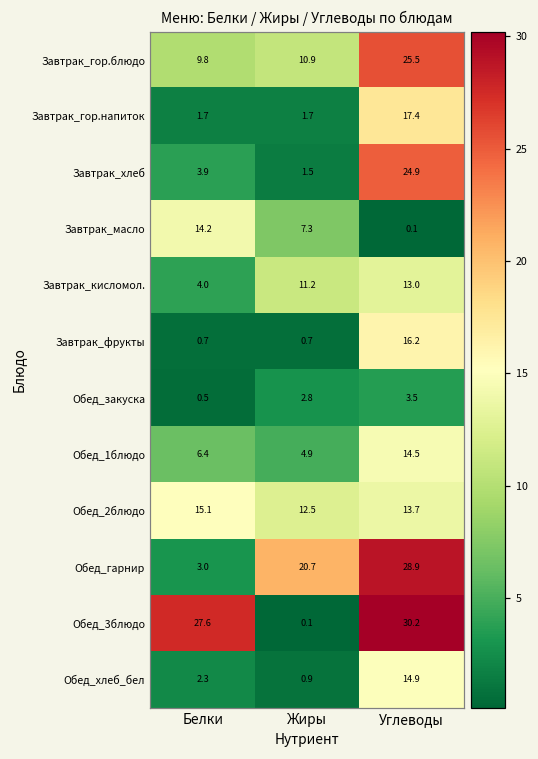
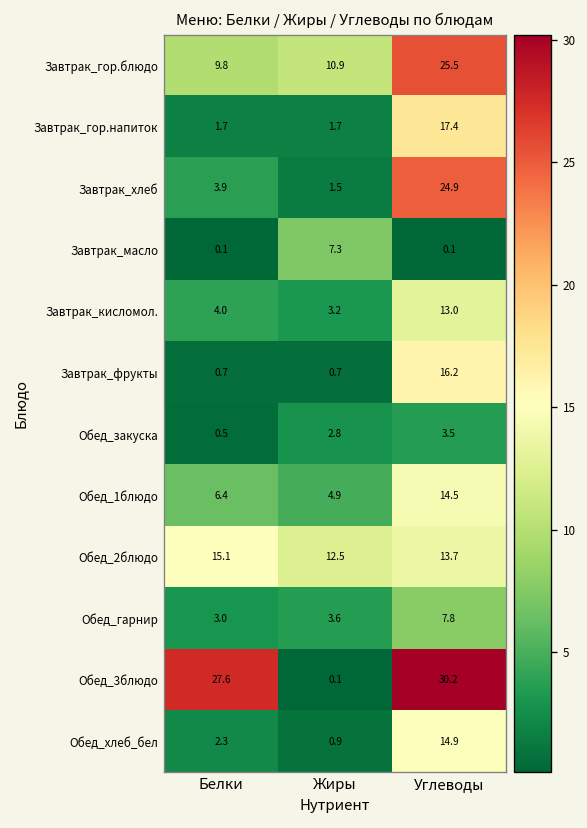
  {
    "Завтрак_гор.блюдо": {
      "Белки": 9.8,
      "Жиры": 10.9,
      "Углеводы": 25.5
    },
    "Завтрак_гор.напиток": {
      "Белки": 1.7,
      "Жиры": 1.7,
      "Углеводы": 17.4
    },
    "Завтрак_хлеб": {
      "Белки": 3.9,
      "Жиры": 1.5,
      "Углеводы": 24.9
    },
    "Завтрак_масло": {
-     "Белки": 14.2,
+     "Белки": 0.1,
      "Жиры": 7.3,
      "Углеводы": 0.1
    },
    "Завтрак_кисломол.": {
      "Белки": 4.0,
-     "Жиры": 11.2,
+     "Жиры": 3.2,
      "Углеводы": 13.0
    },
    "Завтрак_фрукты": {
      "Белки": 0.7,
      "Жиры": 0.7,
      "Углеводы": 16.2
    },
    "Обед_закуска": {
      "Белки": 0.5,
      "Жиры": 2.8,
      "Углеводы": 3.5
    },
    "Обед_1блюдо": {
      "Белки": 6.4,
      "Жиры": 4.9,
      "Углеводы": 14.5
    },
    "Обед_2блюдо": {
      "Белки": 15.1,
      "Жиры": 12.5,
      "Углеводы": 13.7
    },
    "Обед_гарнир": {
      "Белки": 3.0,
-     "Жиры": 20.7,
-     "Углеводы": 28.9
+     "Жиры": 3.6,
+     "Углеводы": 7.8
    },
    "Обед_3блюдо": {
      "Белки": 27.6,
      "Жиры": 0.1,
      "Углеводы": 30.2
    },
    "Обед_хлеб_бел": {
      "Белки": 2.3,
      "Жиры": 0.9,
      "Углеводы": 14.9
    }
  }
